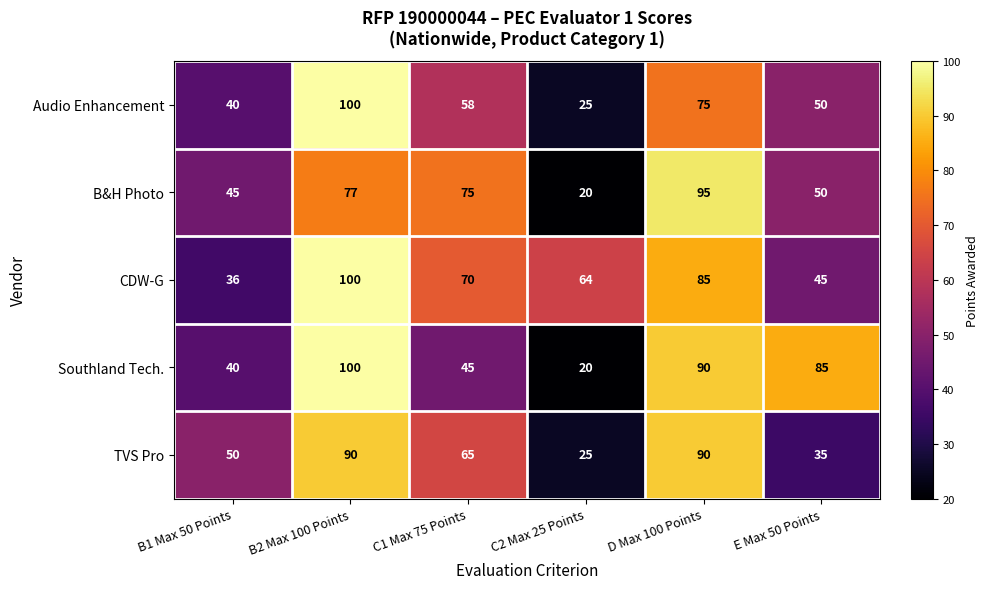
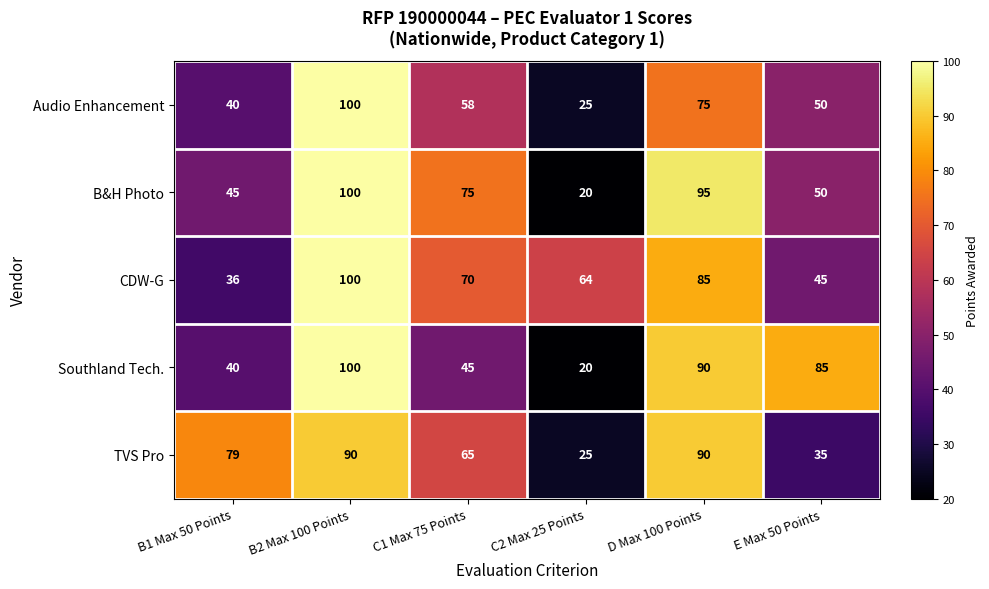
  {
    "Audio Enhancement": {
      "B1 Max 50 Points": 40,
      "B2 Max 100 Points": 100,
      "C1 Max 75 Points": 58,
      "C2 Max 25 Points": 25,
      "D Max 100 Points": 75,
      "E Max 50 Points": 50
    },
    "B&H Photo": {
      "B1 Max 50 Points": 45,
-     "B2 Max 100 Points": 77,
+     "B2 Max 100 Points": 100,
      "C1 Max 75 Points": 75,
      "C2 Max 25 Points": 20,
      "D Max 100 Points": 95,
      "E Max 50 Points": 50
    },
    "CDW-G": {
      "B1 Max 50 Points": 36,
      "B2 Max 100 Points": 100,
      "C1 Max 75 Points": 70,
      "C2 Max 25 Points": 64,
      "D Max 100 Points": 85,
      "E Max 50 Points": 45
    },
    "Southland Tech.": {
      "B1 Max 50 Points": 40,
      "B2 Max 100 Points": 100,
      "C1 Max 75 Points": 45,
      "C2 Max 25 Points": 20,
      "D Max 100 Points": 90,
      "E Max 50 Points": 85
    },
    "TVS Pro": {
-     "B1 Max 50 Points": 50,
+     "B1 Max 50 Points": 79,
      "B2 Max 100 Points": 90,
      "C1 Max 75 Points": 65,
      "C2 Max 25 Points": 25,
      "D Max 100 Points": 90,
      "E Max 50 Points": 35
    }
  }
